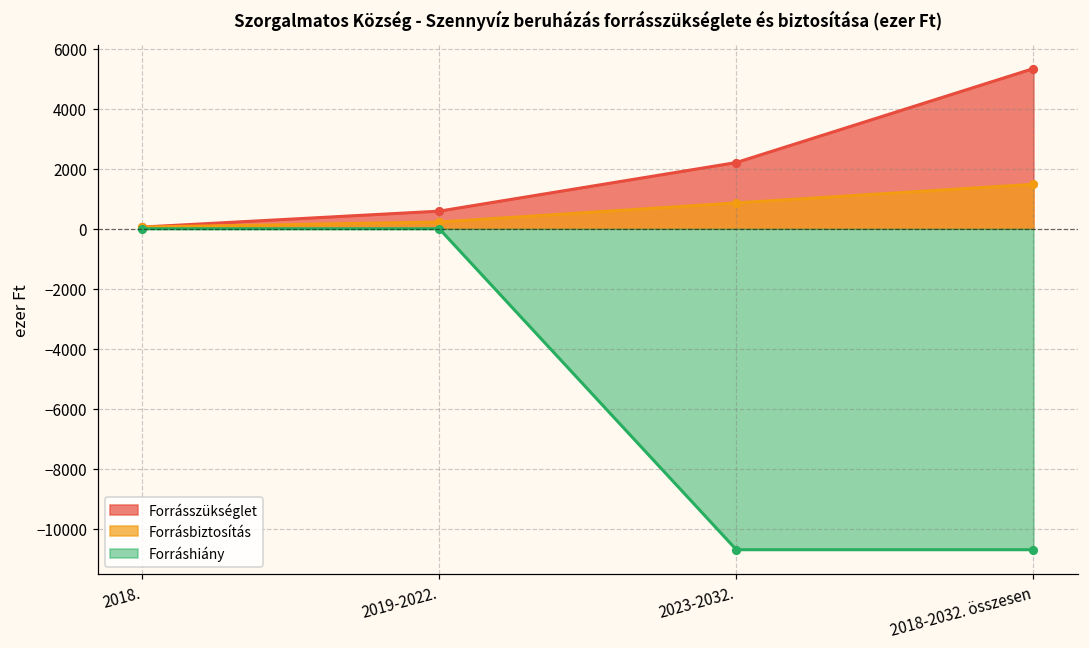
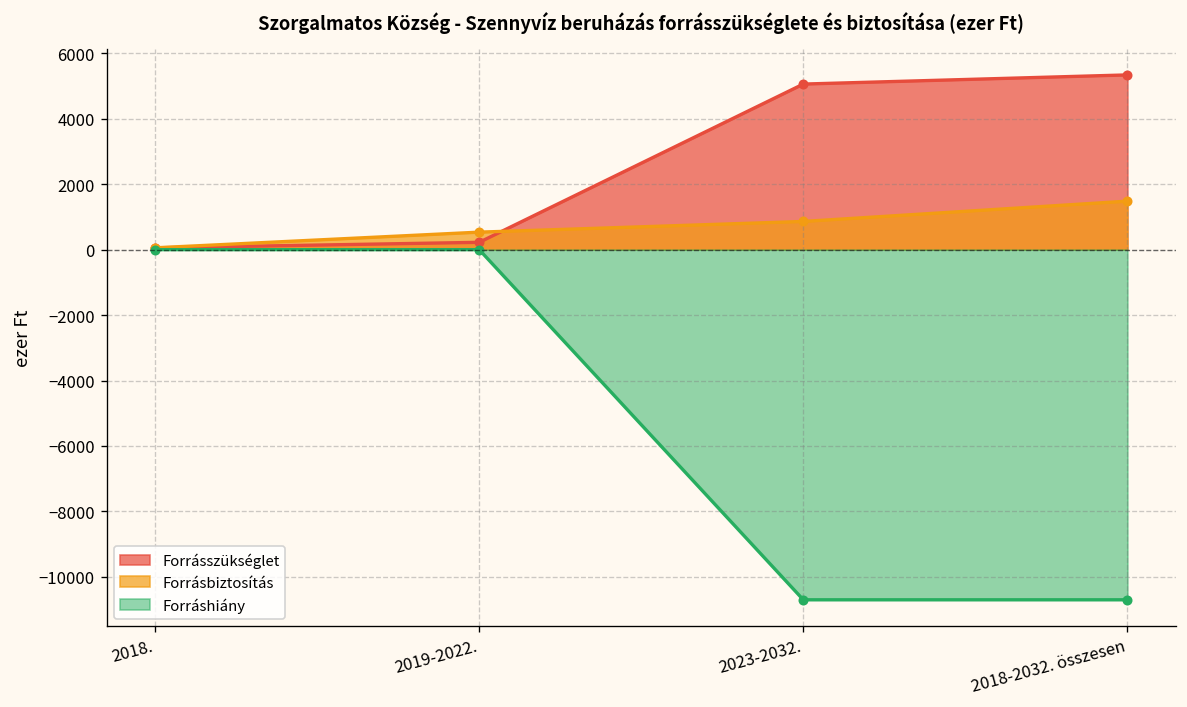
  {
    "Forrásszükséglet": {
-     "2019-2022.": 600,
-     "2023-2032.": 2200,
+     "2019-2022.": 200,
+     "2023-2032.": 5100,
      "2018-2032. összesen": 5300
    },
    "Forrásbiztosítás": {
-     "2019-2022.": 200,
+     "2019-2022.": 500,
      "2023-2032.": 900,
      "2018-2032. összesen": 1500
    }
  }
